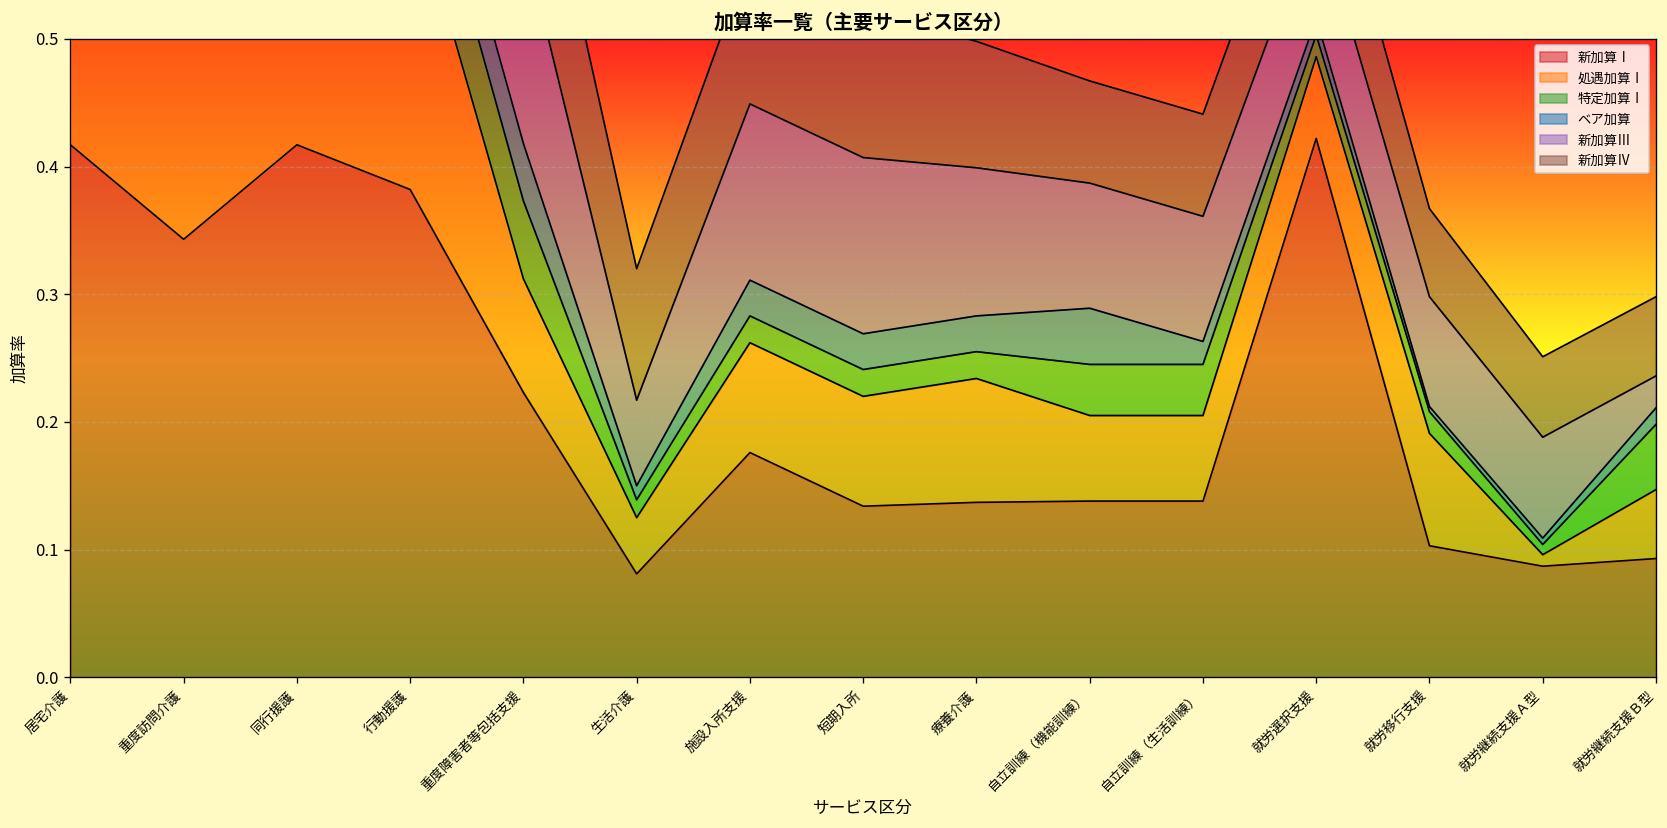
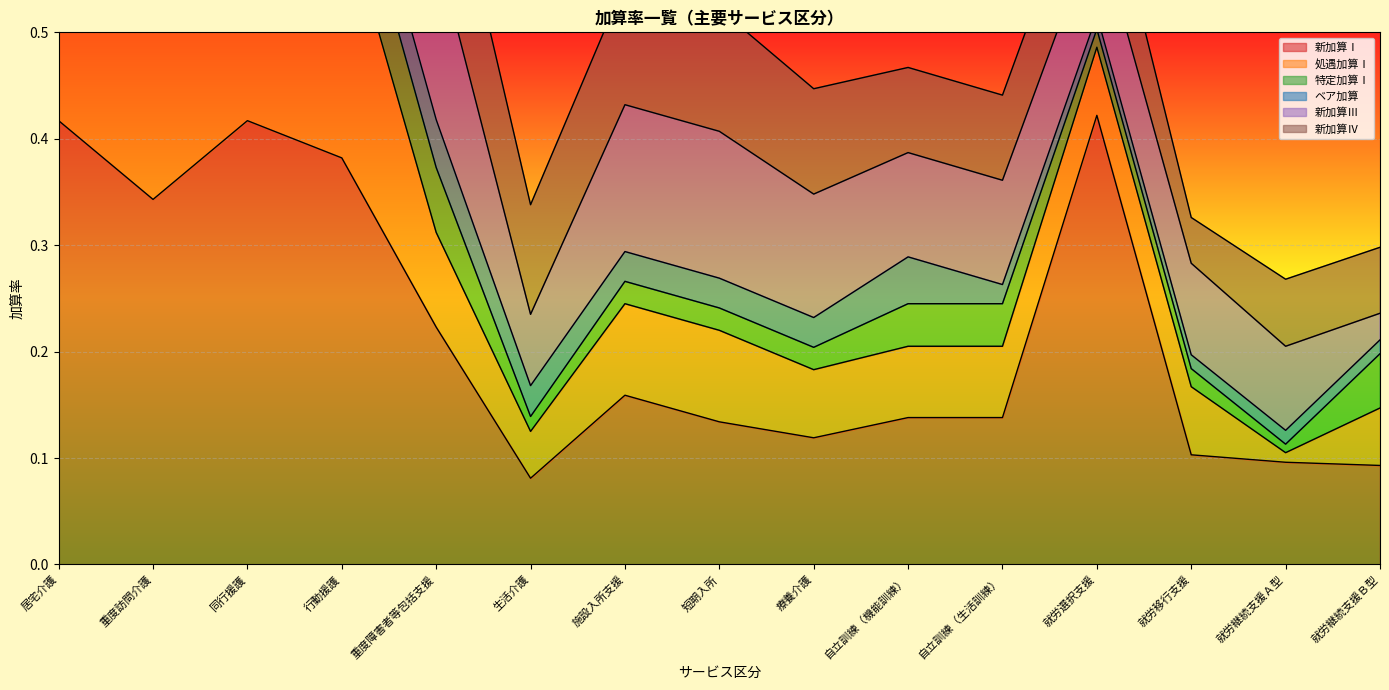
  {
    "新加算Ⅰ": {
      "居宅介護": 0.417,
      "重度訪問介護": 0.343,
      "同行援護": 0.417,
      "行動援護": 0.382,
      "重度障害者等包括支援": 0.223,
      "生活介護": 0.081,
-     "施設入所支援": 0.176,
+     "施設入所支援": 0.159,
      "短期入所": 0.134,
-     "療養介護": 0.137,
+     "療養介護": 0.119,
      "自立訓練（機能訓練）": 0.138,
      "自立訓練（生活訓練）": 0.138,
      "就労選択支援": 0.422,
      "就労移行支援": 0.103,
-     "就労継続支援Ａ型": 0.087,
+     "就労継続支援Ａ型": 0.096,
      "就労継続支援Ｂ型": 0.093
    },
    "処遇加算Ⅰ": {
      "重度障害者等包括支援": 0.089,
      "生活介護": 0.044,
      "施設入所支援": 0.086,
      "短期入所": 0.086,
-     "療養介護": 0.097,
+     "療養介護": 0.064,
      "自立訓練（機能訓練）": 0.067,
      "自立訓練（生活訓練）": 0.067,
      "就労選択支援": 0.064,
-     "就労移行支援": 0.088,
+     "就労移行支援": 0.064,
      "就労継続支援Ａ型": 0.009,
      "就労継続支援Ｂ型": 0.054
    },
    "特定加算Ⅰ": {
      "重度障害者等包括支援": 0.061,
      "生活介護": 0.014,
      "施設入所支援": 0.021,
      "短期入所": 0.021,
      "療養介護": 0.021,
      "自立訓練（機能訓練）": 0.040,
      "自立訓練（生活訓練）": 0.040,
      "就労移行支援": 0.017,
      "就労継続支援Ａ型": 0.008,
      "就労継続支援Ｂ型": 0.051
    },
    "ベア加算": {
      "重度障害者等包括支援": 0.045,
-     "生活介護": 0.011,
+     "生活介護": 0.029,
      "施設入所支援": 0.028,
      "短期入所": 0.028,
      "療養介護": 0.028,
      "自立訓練（機能訓練）": 0.044,
      "自立訓練（生活訓練）": 0.018,
-     "就労移行支援": 0.004,
-     "就労継続支援Ａ型": 0.005,
+     "就労移行支援": 0.013,
+     "就労継続支援Ａ型": 0.013,
      "就労継続支援Ｂ型": 0.013
    },
    "新加算Ⅲ": {
      "生活介護": 0.067,
      "施設入所支援": 0.138,
      "短期入所": 0.138,
      "療養介護": 0.116,
      "自立訓練（機能訓練）": 0.098,
      "自立訓練（生活訓練）": 0.098,
      "就労移行支援": 0.086,
      "就労継続支援Ａ型": 0.079,
      "就労継続支援Ｂ型": 0.025
    },
    "新加算Ⅳ": {
      "生活介護": 0.103,
      "療養介護": 0.099,
      "自立訓練（機能訓練）": 0.080,
      "自立訓練（生活訓練）": 0.080,
-     "就労移行支援": 0.069,
+     "就労移行支援": 0.043,
      "就労継続支援Ａ型": 0.063,
      "就労継続支援Ｂ型": 0.062
    }
  }
